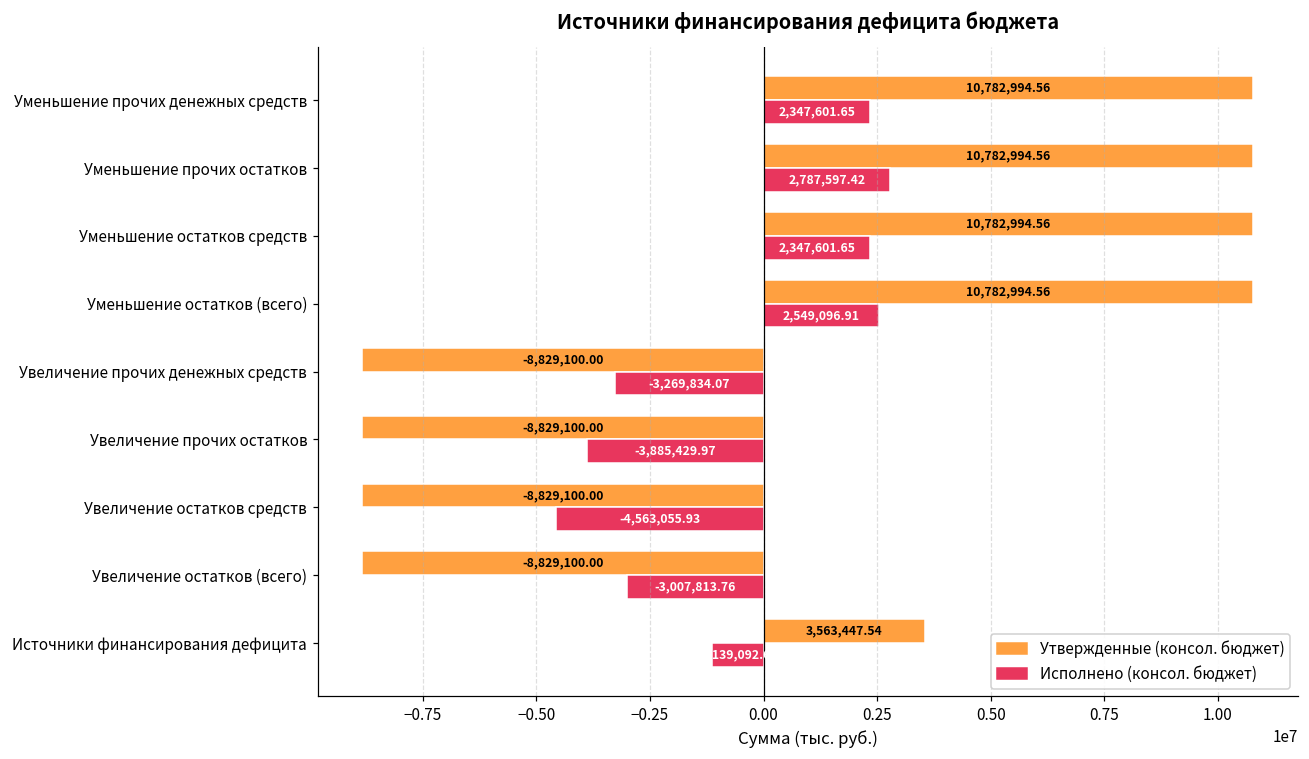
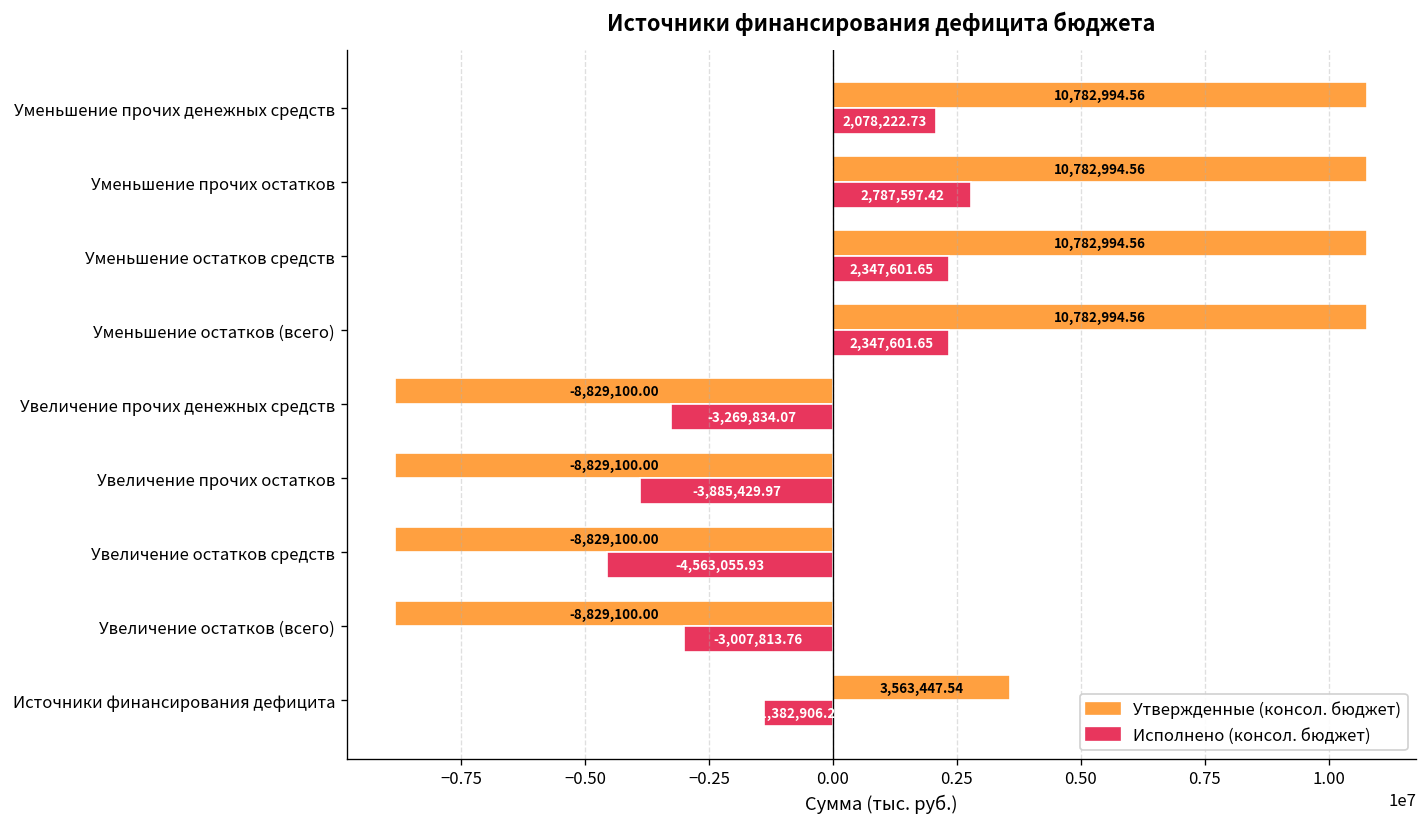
  {
    "Утвержденные (консол. бюджет)": {
      "Уменьшение прочих денежных средств": "10,782,994.56",
      "Уменьшение прочих остатков": "10,782,994.56",
      "Уменьшение остатков средств": "10,782,994.56",
      "Уменьшение остатков (всего)": "10,782,994.56",
      "Увеличение прочих денежных средств": "-8,829,100.00",
      "Увеличение прочих остатков": "-8,829,100.00",
      "Увеличение остатков средств": "-8,829,100.00",
      "Увеличение остатков (всего)": "-8,829,100.00",
      "Источники финансирования дефицита": "3,563,447.54"
    },
    "Исполнено (консол. бюджет)": {
-     "Уменьшение прочих денежных средств": "2,347,601.65",
+     "Уменьшение прочих денежных средств": "2,078,222.73",
      "Уменьшение прочих остатков": "2,787,597.42",
      "Уменьшение остатков средств": "2,347,601.65",
-     "Уменьшение остатков (всего)": "2,549,096.91",
+     "Уменьшение остатков (всего)": "2,347,601.65",
      "Увеличение прочих денежных средств": "-3,269,834.07",
      "Увеличение прочих остатков": "-3,885,429.97",
      "Увеличение остатков средств": "-4,563,055.93",
      "Увеличение остатков (всего)": "-3,007,813.76",
-     "Источники финансирования дефицита": "-1,139,092.66"
+     "Источники финансирования дефицита": "-1,382,906.24"
    }
  }
